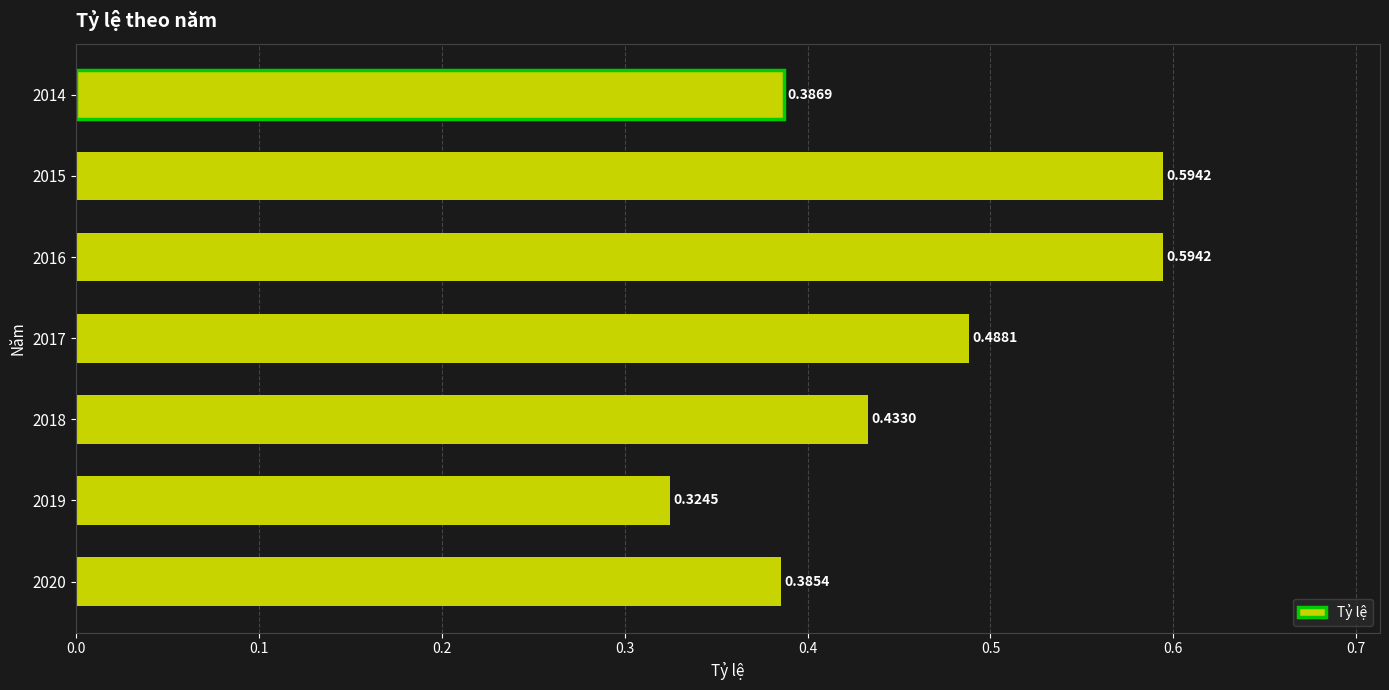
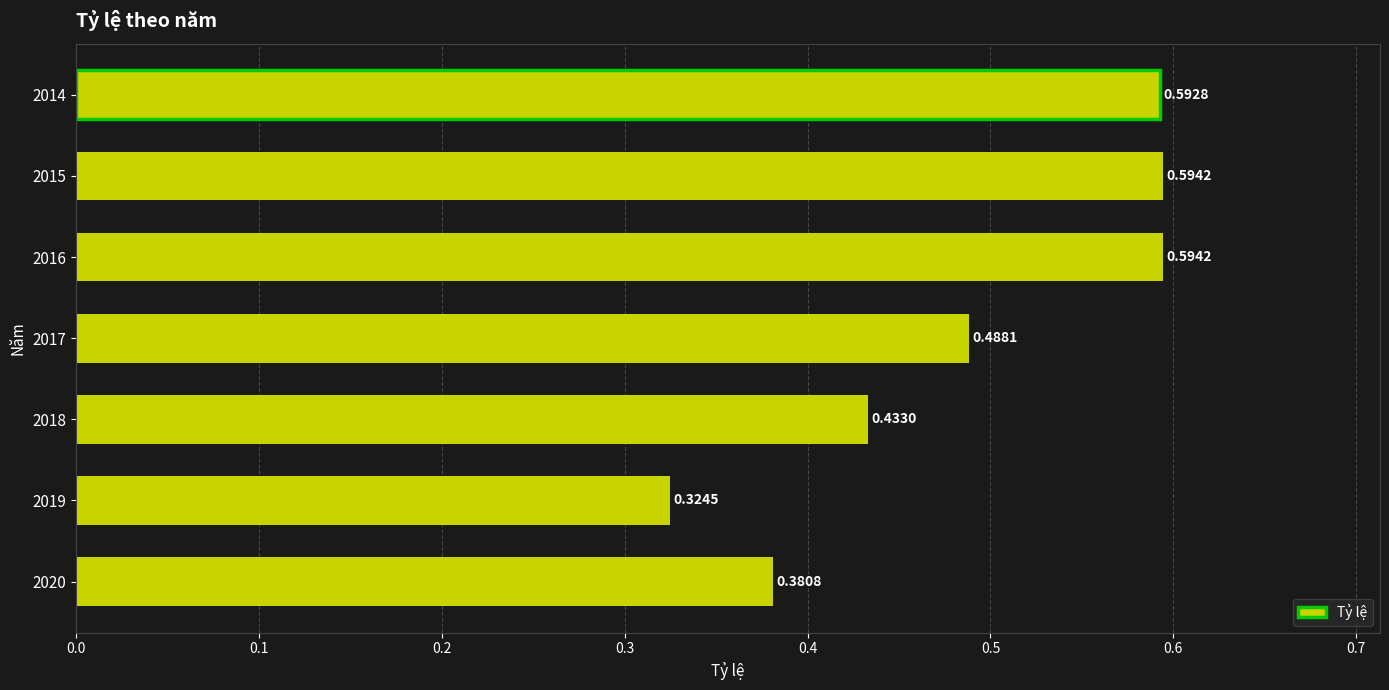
  {
-   "2014": 0.3869,
+   "2014": 0.5928,
    "2015": 0.5942,
    "2016": 0.5942,
    "2017": 0.4881,
    "2018": 0.4330,
    "2019": 0.3245,
-   "2020": 0.3854
+   "2020": 0.3808
  }
